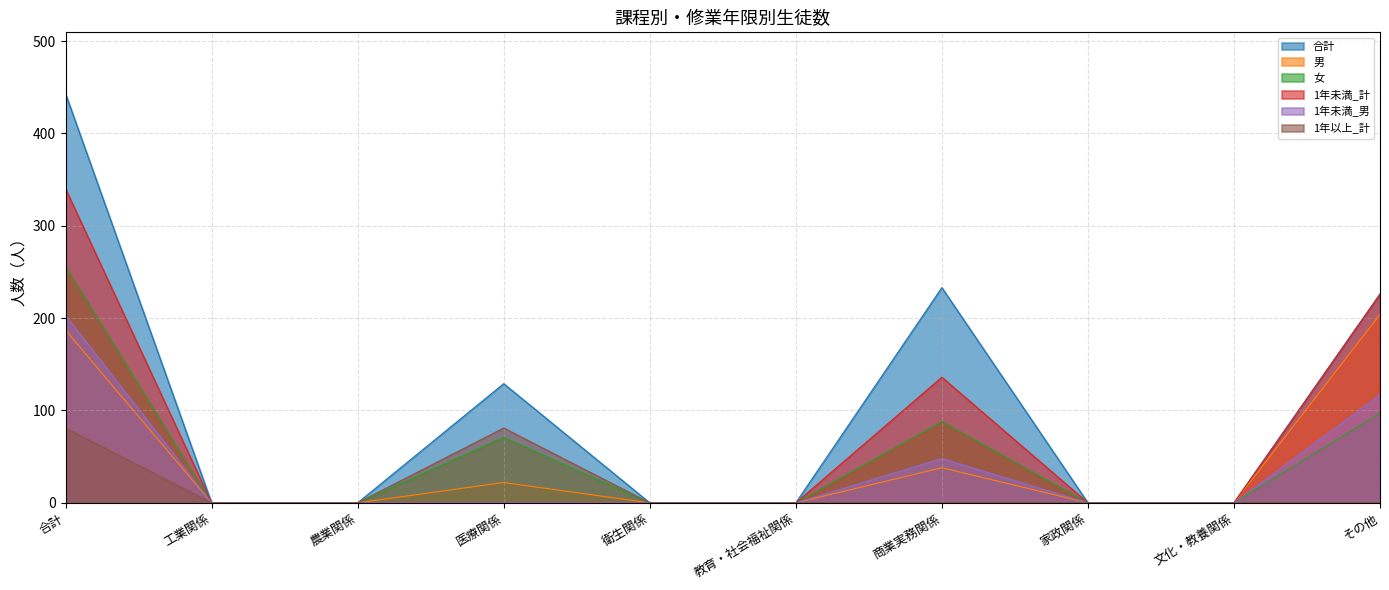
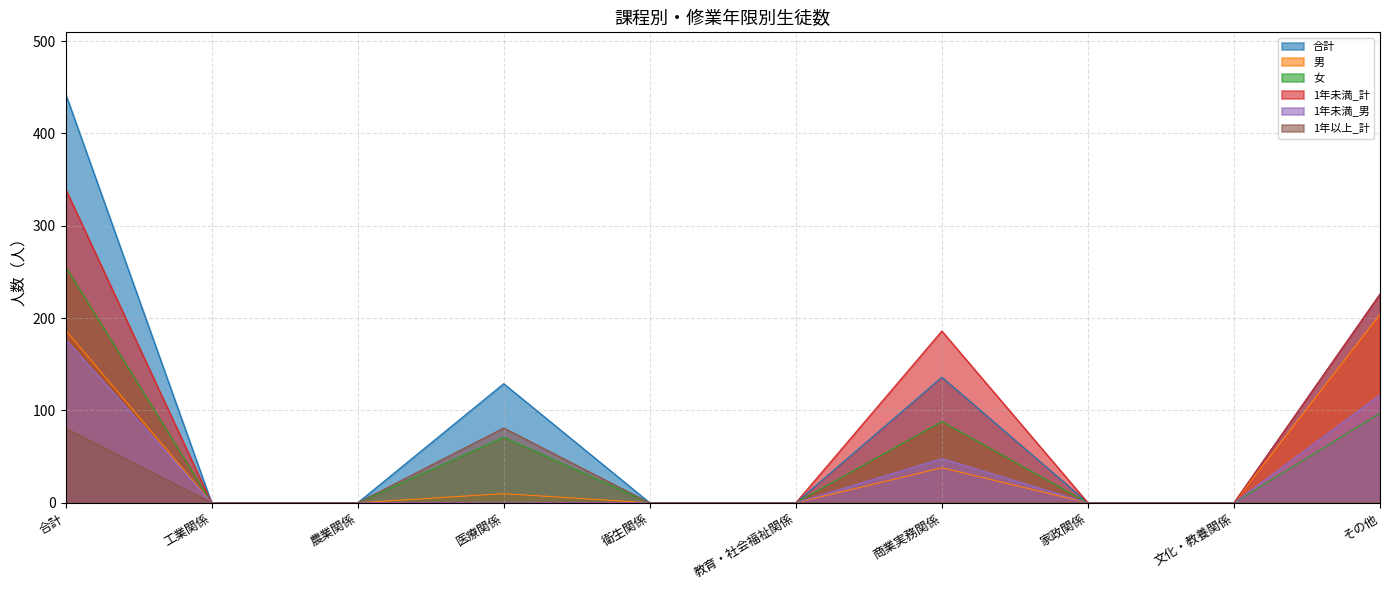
  {
    "合計": {
      "合計": 440,
      "医療関係": 130,
-     "商業実務関係": 230
+     "商業実務関係": 140
    },
    "男": {
      "合計": 190,
-     "医療関係": 20,
+     "医療関係": 10,
      "商業実務関係": 40,
      "その他": 200
    },
    "女": {
      "合計": 260,
      "医療関係": 70,
      "商業実務関係": 90,
      "その他": 100
    },
    "1年未満_計": {
      "合計": 340,
-     "商業実務関係": 140
+     "商業実務関係": 190
    },
    "1年未満_男": {
-     "合計": 200,
+     "合計": 180,
      "商業実務関係": 50,
      "その他": 120
    },
    "1年以上_計": {
      "合計": 80,
      "医療関係": 80,
      "商業実務関係": 0,
      "その他": 0
    }
  }
